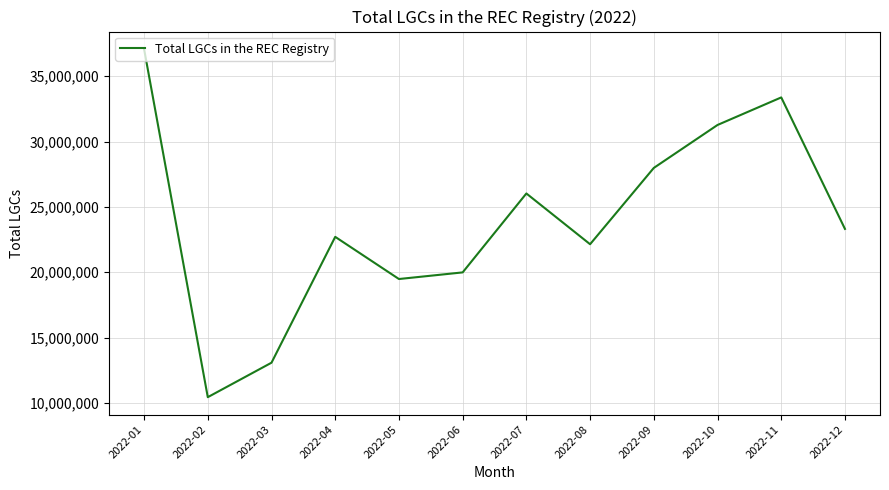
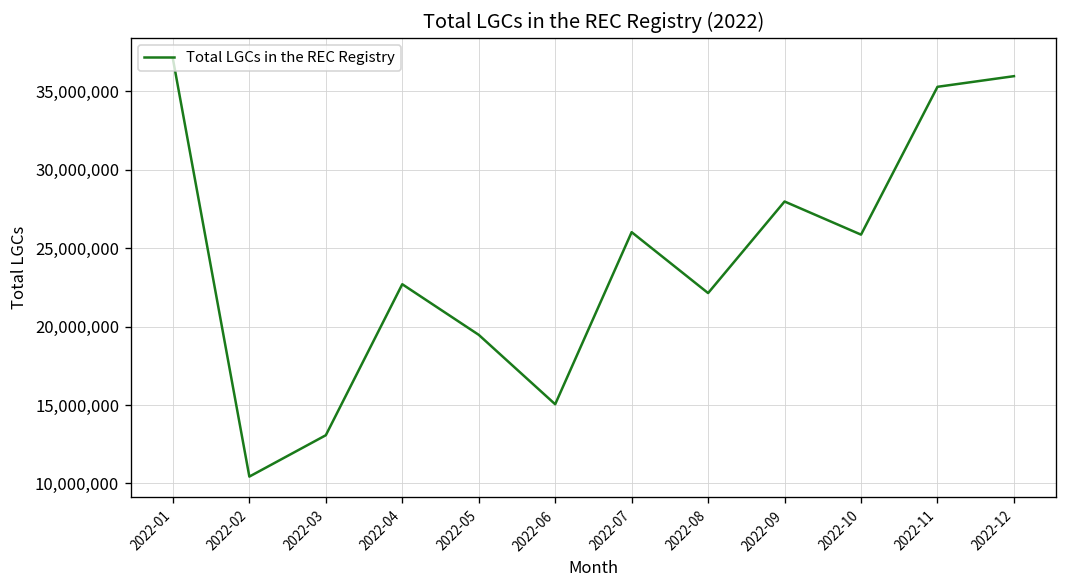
  {
    "2022-02": "10,400,000",
    "2022-03": "13,100,000",
    "2022-04": "22,700,000",
    "2022-05": "19,500,000",
-   "2022-06": "20,000,000",
+   "2022-06": "15,100,000",
    "2022-07": "26,000,000",
    "2022-08": "22,100,000",
    "2022-09": "28,000,000",
-   "2022-10": "31,300,000",
-   "2022-11": "33,400,000",
-   "2022-12": "23,300,000"
+   "2022-10": "25,900,000",
+   "2022-11": "35,300,000",
+   "2022-12": "36,000,000"
  }
